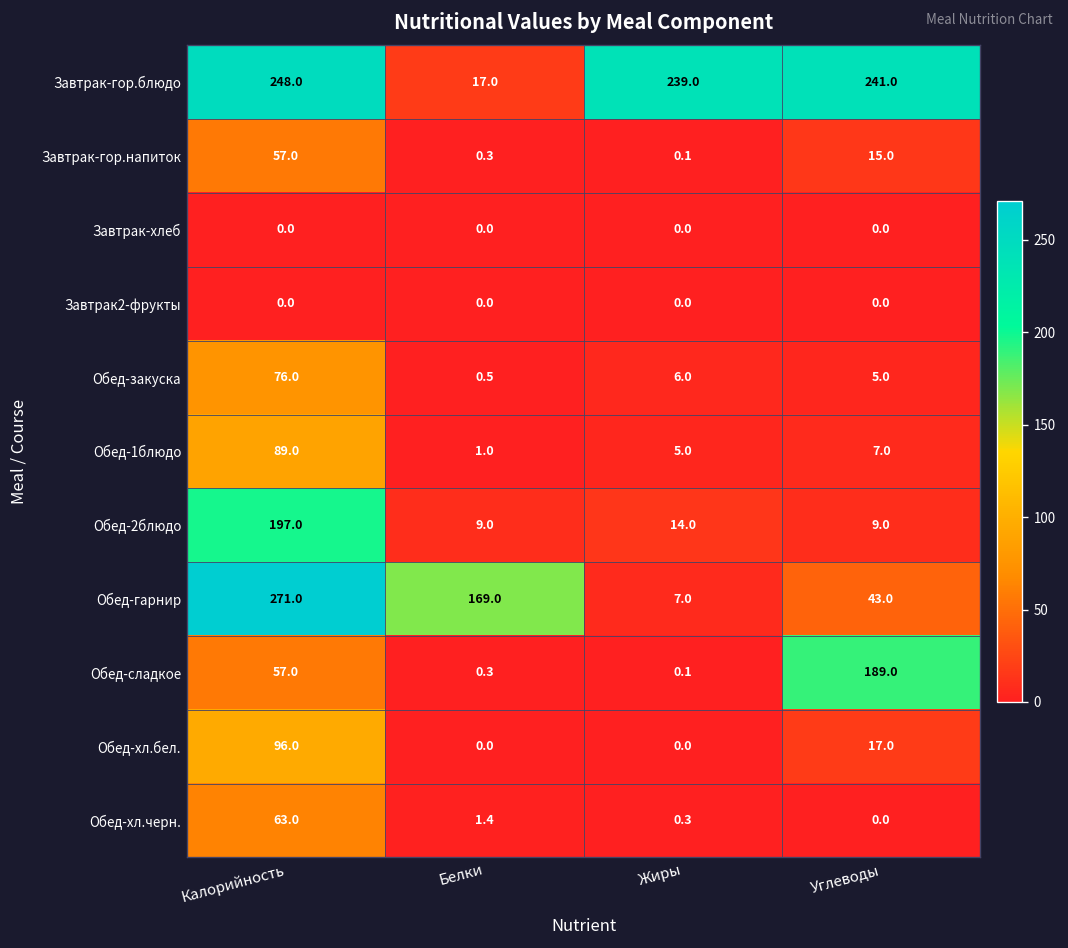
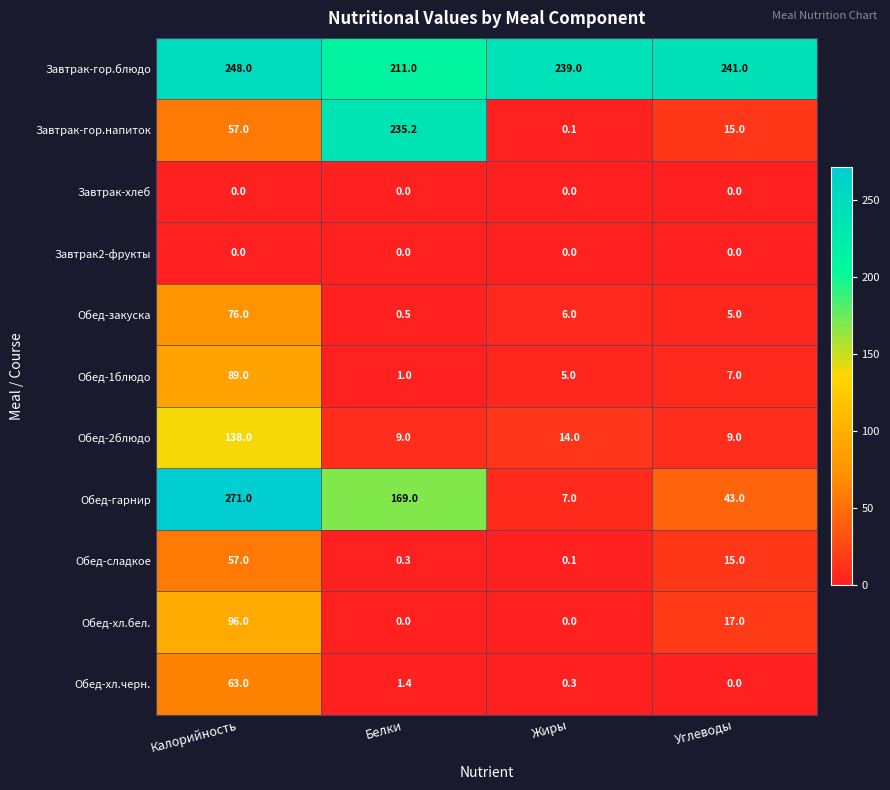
  {
    "Завтрак-гор.блюдо": {
      "Калорийность": 248.0,
-     "Белки": 17.0,
+     "Белки": 211.0,
      "Жиры": 239.0,
      "Углеводы": 241.0
    },
    "Завтрак-гор.напиток": {
      "Калорийность": 57.0,
-     "Белки": 0.3,
+     "Белки": 235.2,
      "Жиры": 0.1,
      "Углеводы": 15.0
    },
    "Завтрак-хлеб": {
      "Калорийность": 0.0,
      "Белки": 0.0,
      "Жиры": 0.0,
      "Углеводы": 0.0
    },
    "Завтрак2-фрукты": {
      "Калорийность": 0.0,
      "Белки": 0.0,
      "Жиры": 0.0,
      "Углеводы": 0.0
    },
    "Обед-закуска": {
      "Калорийность": 76.0,
      "Белки": 0.5,
      "Жиры": 6.0,
      "Углеводы": 5.0
    },
    "Обед-1блюдо": {
      "Калорийность": 89.0,
      "Белки": 1.0,
      "Жиры": 5.0,
      "Углеводы": 7.0
    },
    "Обед-2блюдо": {
-     "Калорийность": 197.0,
+     "Калорийность": 138.0,
      "Белки": 9.0,
      "Жиры": 14.0,
      "Углеводы": 9.0
    },
    "Обед-гарнир": {
      "Калорийность": 271.0,
      "Белки": 169.0,
      "Жиры": 7.0,
      "Углеводы": 43.0
    },
    "Обед-сладкое": {
      "Калорийность": 57.0,
      "Белки": 0.3,
      "Жиры": 0.1,
-     "Углеводы": 189.0
+     "Углеводы": 15.0
    },
    "Обед-хл.бел.": {
      "Калорийность": 96.0,
      "Белки": 0.0,
      "Жиры": 0.0,
      "Углеводы": 17.0
    },
    "Обед-хл.черн.": {
      "Калорийность": 63.0,
      "Белки": 1.4,
      "Жиры": 0.3,
      "Углеводы": 0.0
    }
  }
